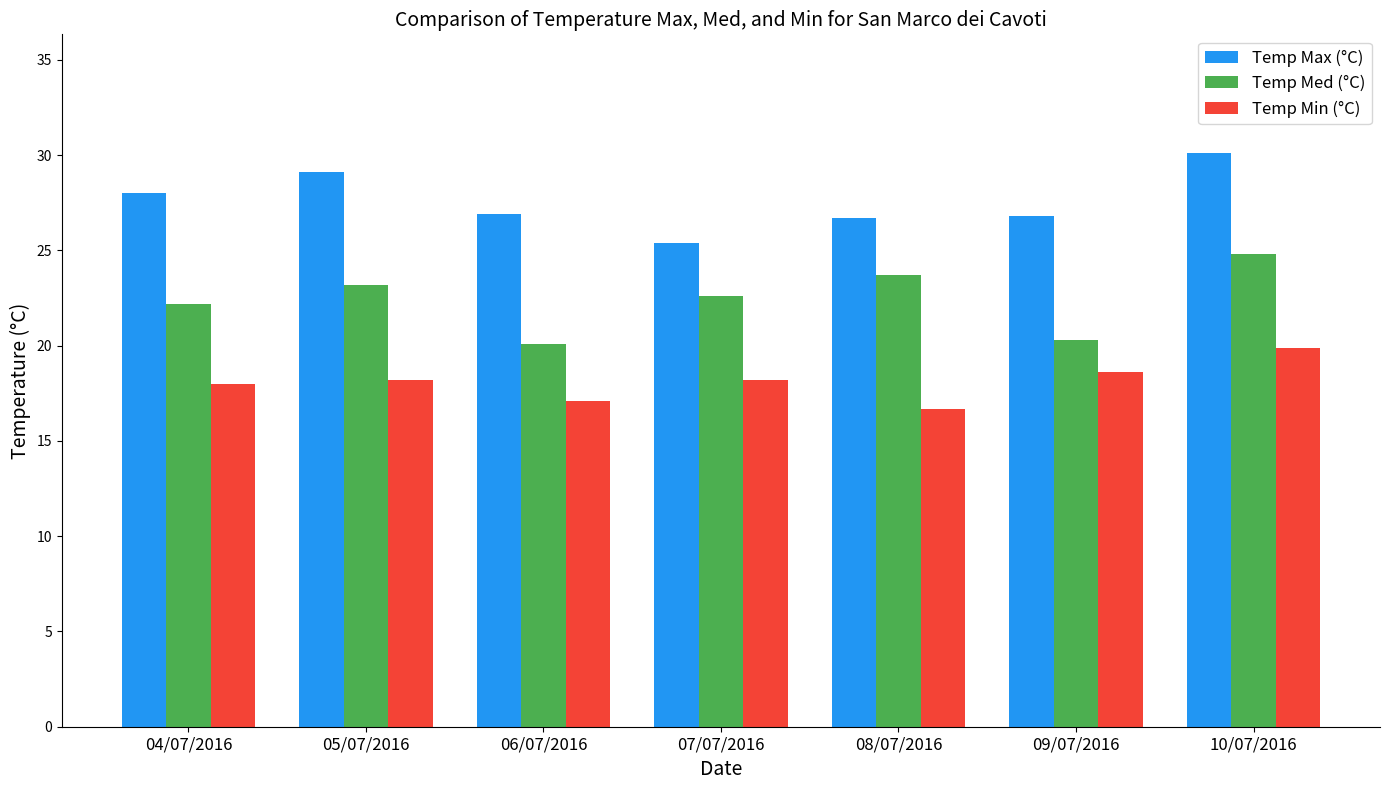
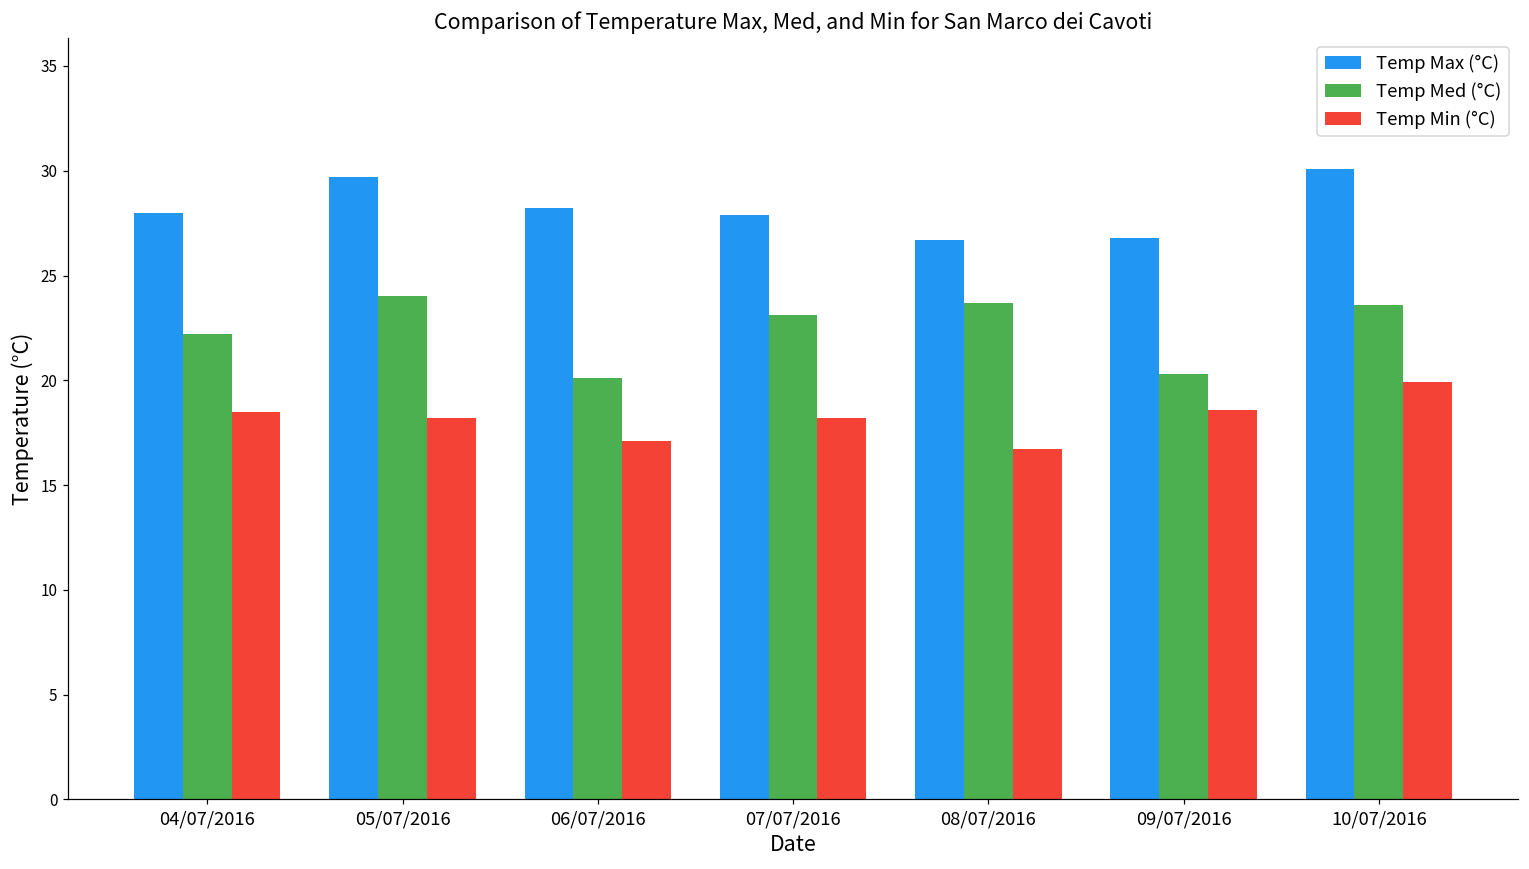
  {
    "Temp Max (°C)": {
      "04/07/2016": 28.0,
-     "05/07/2016": 29.1,
-     "06/07/2016": 26.9,
-     "07/07/2016": 25.4,
+     "05/07/2016": 29.7,
+     "06/07/2016": 28.2,
+     "07/07/2016": 27.9,
      "08/07/2016": 26.7,
      "09/07/2016": 26.8,
      "10/07/2016": 30.1
    },
    "Temp Med (°C)": {
      "04/07/2016": 22.2,
-     "05/07/2016": 23.2,
+     "05/07/2016": 24.0,
      "06/07/2016": 20.1,
-     "07/07/2016": 22.6,
+     "07/07/2016": 23.1,
      "08/07/2016": 23.7,
      "09/07/2016": 20.3,
-     "10/07/2016": 24.8
+     "10/07/2016": 23.6
    },
    "Temp Min (°C)": {
-     "04/07/2016": 18.0,
+     "04/07/2016": 18.5,
      "05/07/2016": 18.2,
      "06/07/2016": 17.1,
      "07/07/2016": 18.2,
      "08/07/2016": 16.7,
      "09/07/2016": 18.6,
      "10/07/2016": 19.9
    }
  }
